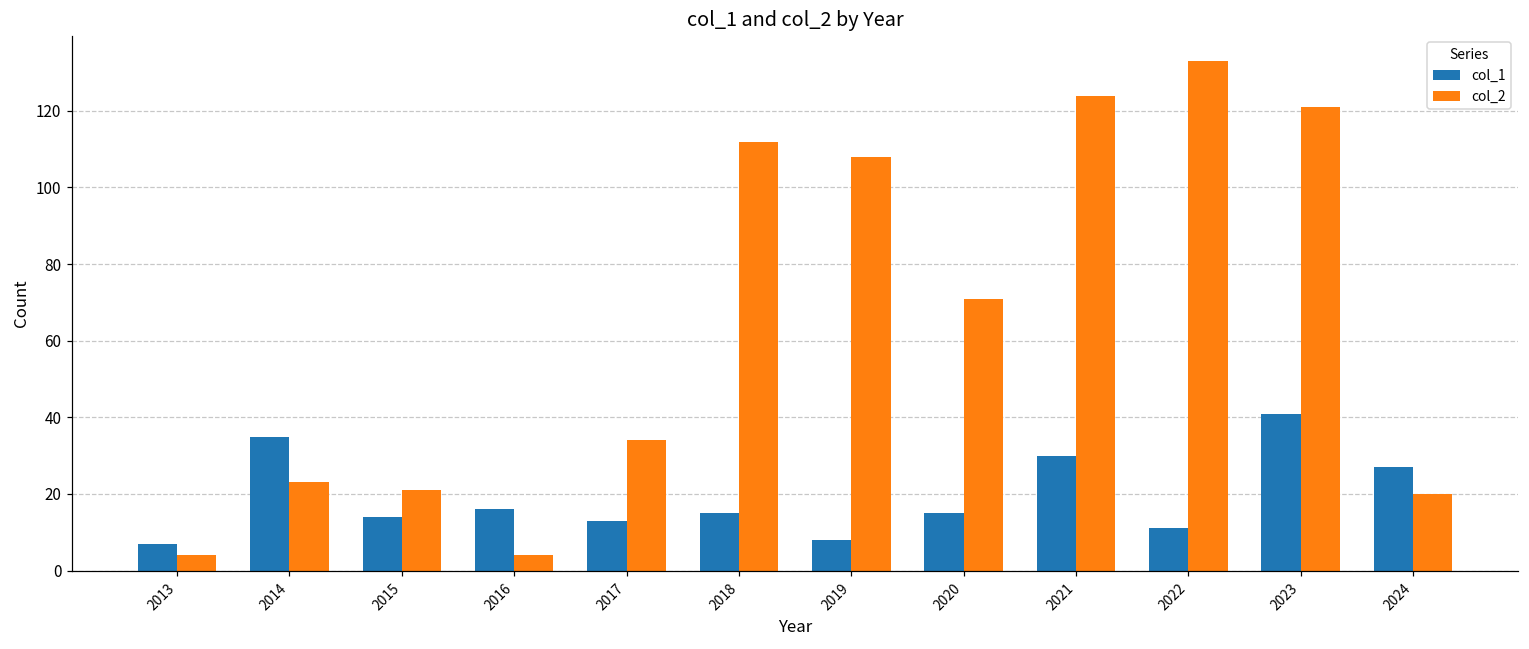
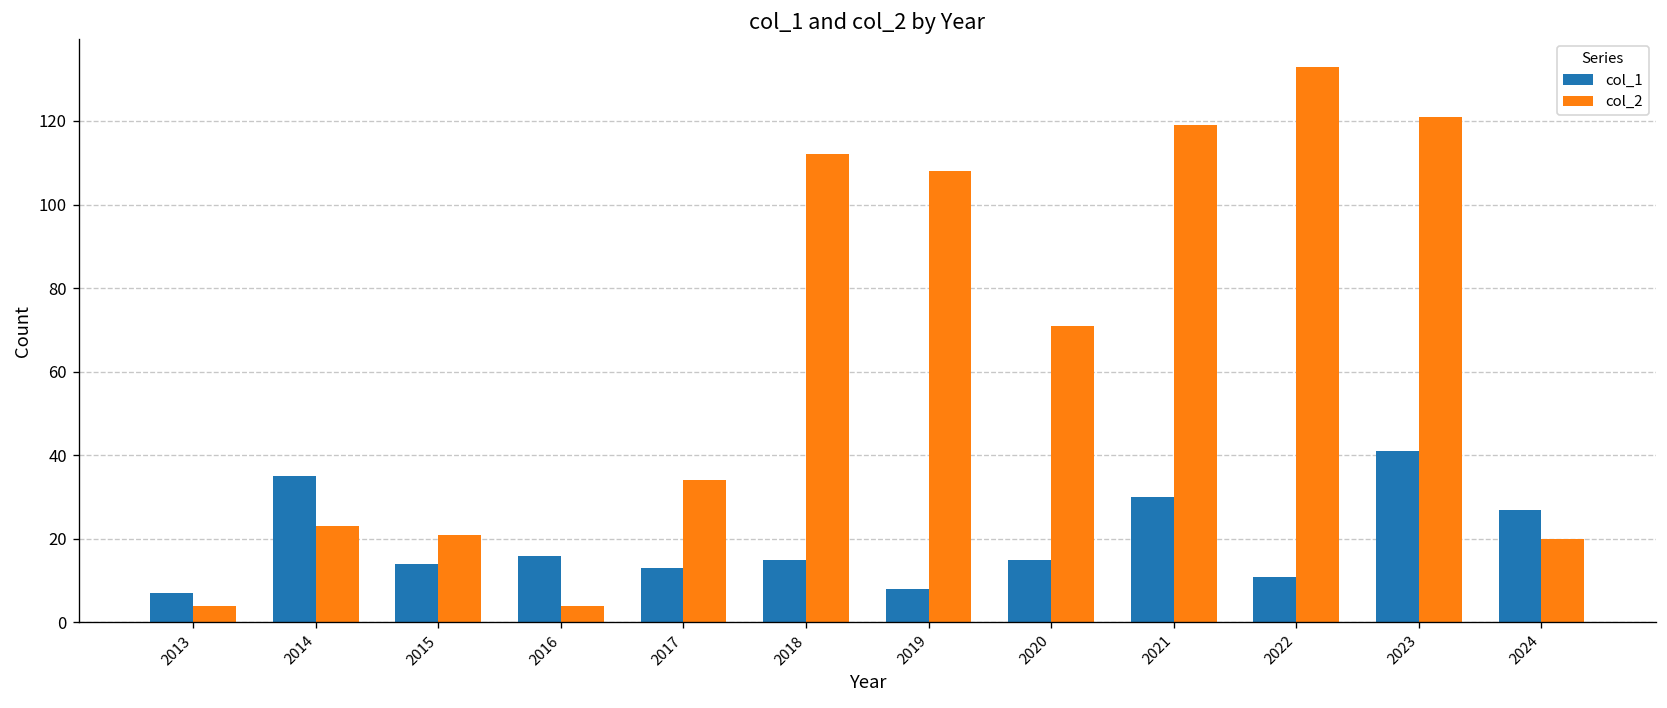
  {
    "col_1": {
      "2013": 7,
      "2014": 35,
      "2015": 14,
      "2016": 16,
      "2017": 13,
      "2018": 15,
      "2019": 8,
      "2020": 15,
      "2021": 30,
      "2022": 11,
      "2023": 41,
      "2024": 27
    },
    "col_2": {
      "2013": 4,
      "2014": 23,
      "2015": 21,
      "2016": 4,
      "2017": 34,
      "2018": 112,
      "2019": 108,
      "2020": 71,
-     "2021": 124,
+     "2021": 119,
      "2022": 133,
      "2023": 121,
      "2024": 20
    }
  }
